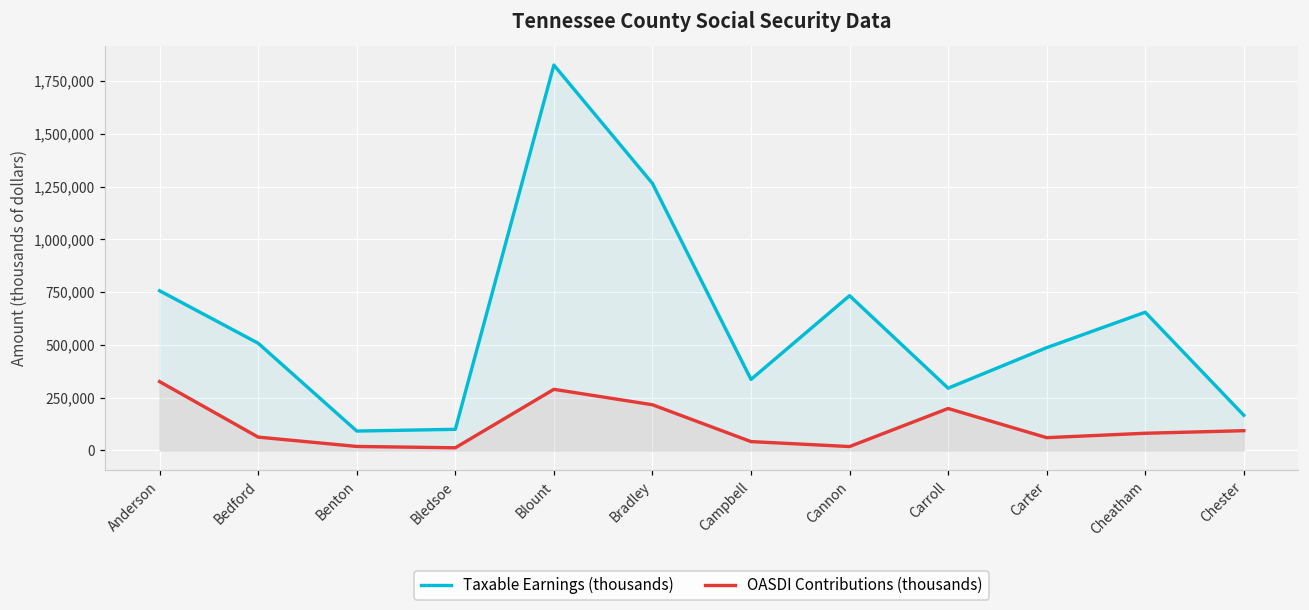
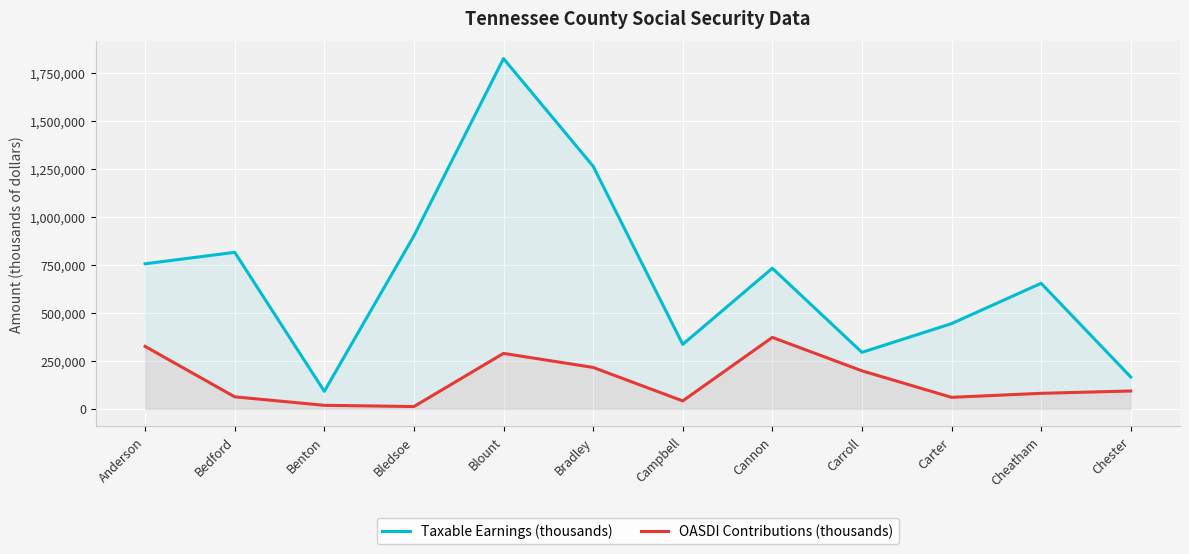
  {
    "Taxable Earnings (thousands)": {
      "Anderson": "760,000",
-     "Bedford": "510,000",
+     "Bedford": "820,000",
      "Benton": "90,000",
-     "Bledsoe": "100,000",
+     "Bledsoe": "900,000",
      "Blount": "1,830,000",
      "Bradley": "1,270,000",
      "Campbell": "340,000",
      "Cannon": "730,000",
      "Carroll": "290,000",
-     "Carter": "490,000",
+     "Carter": "440,000",
      "Cheatham": "660,000",
      "Chester": "170,000"
    },
    "OASDI Contributions (thousands)": {
      "Anderson": "330,000",
      "Bedford": "60,000",
      "Benton": "20,000",
      "Bledsoe": "10,000",
      "Blount": "290,000",
      "Bradley": "220,000",
      "Campbell": "40,000",
-     "Cannon": "20,000",
+     "Cannon": "370,000",
      "Carroll": "200,000",
      "Carter": "60,000",
      "Cheatham": "80,000",
      "Chester": "90,000"
    }
  }
